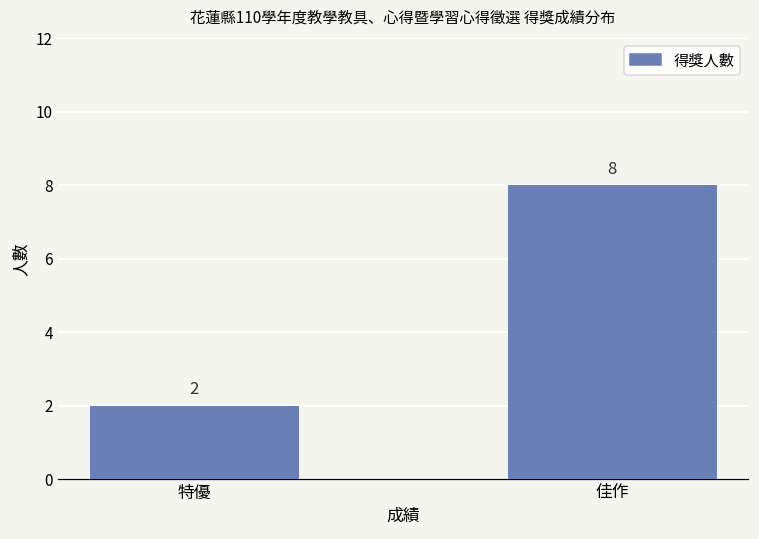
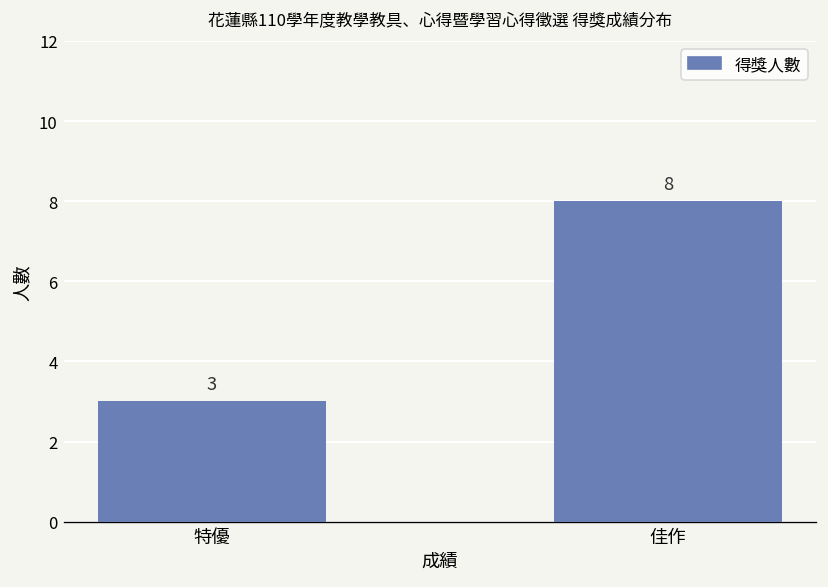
  {
-   "特優": 2,
+   "特優": 3,
    "佳作": 8
  }
